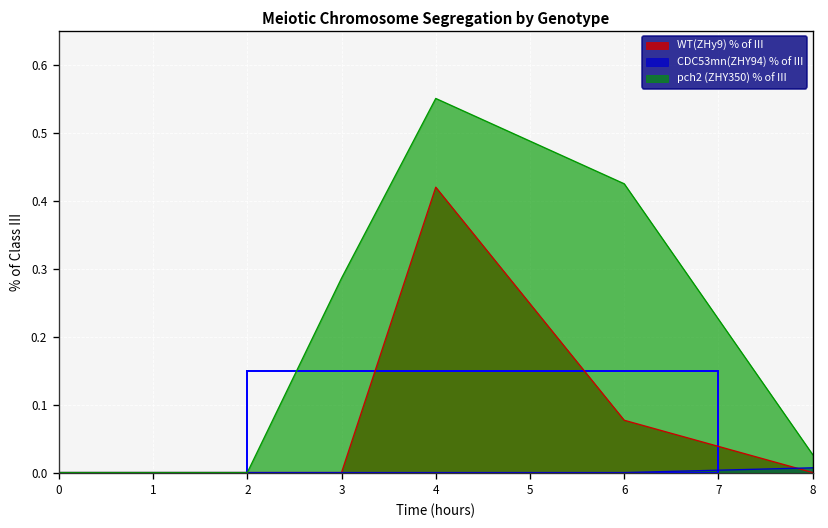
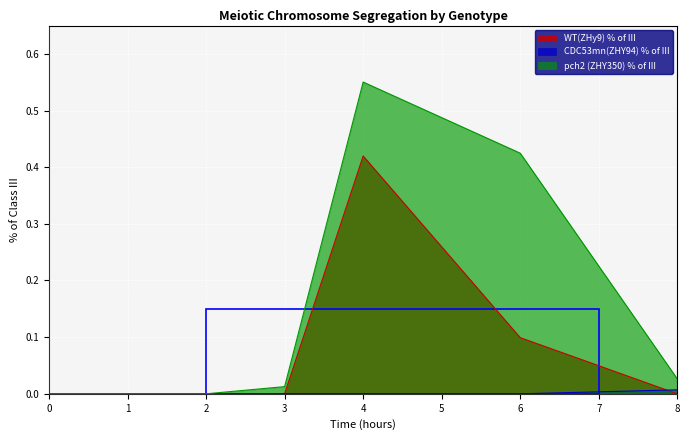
  {
    "WT(ZHy9) % of III": {
      "4": 0.42,
-     "6": 0.08,
+     "6": 0.10,
      "8": 0.00
    },
    "CDC53mn(ZHY94) % of III": {
      "4": 0.00,
      "6": 0.00,
      "8": 0.01
    },
    "pch2 (ZHY350) % of III": {
-     "3": 0.29,
+     "3": 0.01,
      "4": 0.55,
      "6": 0.42,
      "8": 0.03
    }
  }
